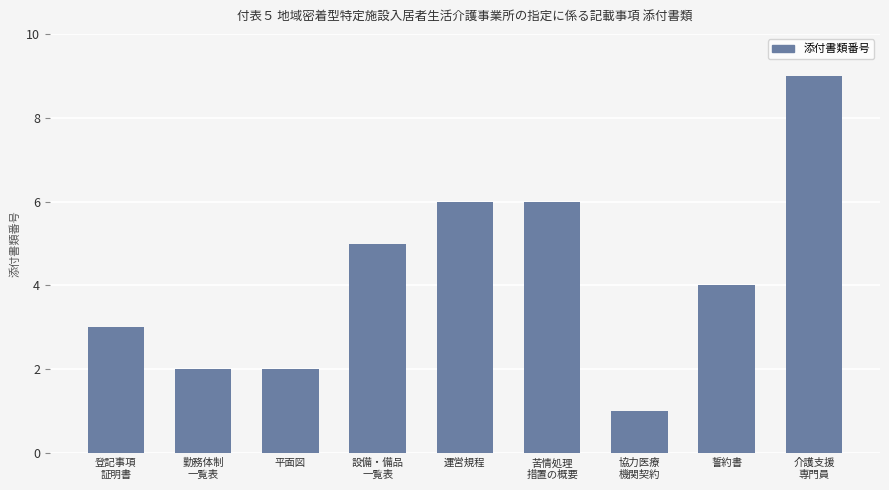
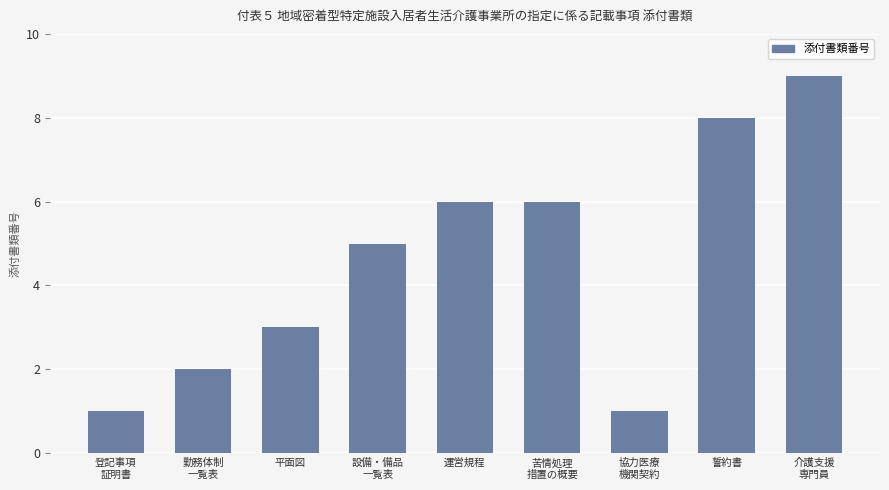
  {
-   "登記事項 証明書": 3,
+   "登記事項 証明書": 1,
    "勤務体制 一覧表": 2,
-   "平面図": 2,
+   "平面図": 3,
    "設備・備品 一覧表": 5,
    "運営規程": 6,
    "苦情処理 措置の概要": 6,
    "協力医療 機関契約": 1,
-   "誓約書": 4,
+   "誓約書": 8,
    "介護支援 専門員": 9
  }
